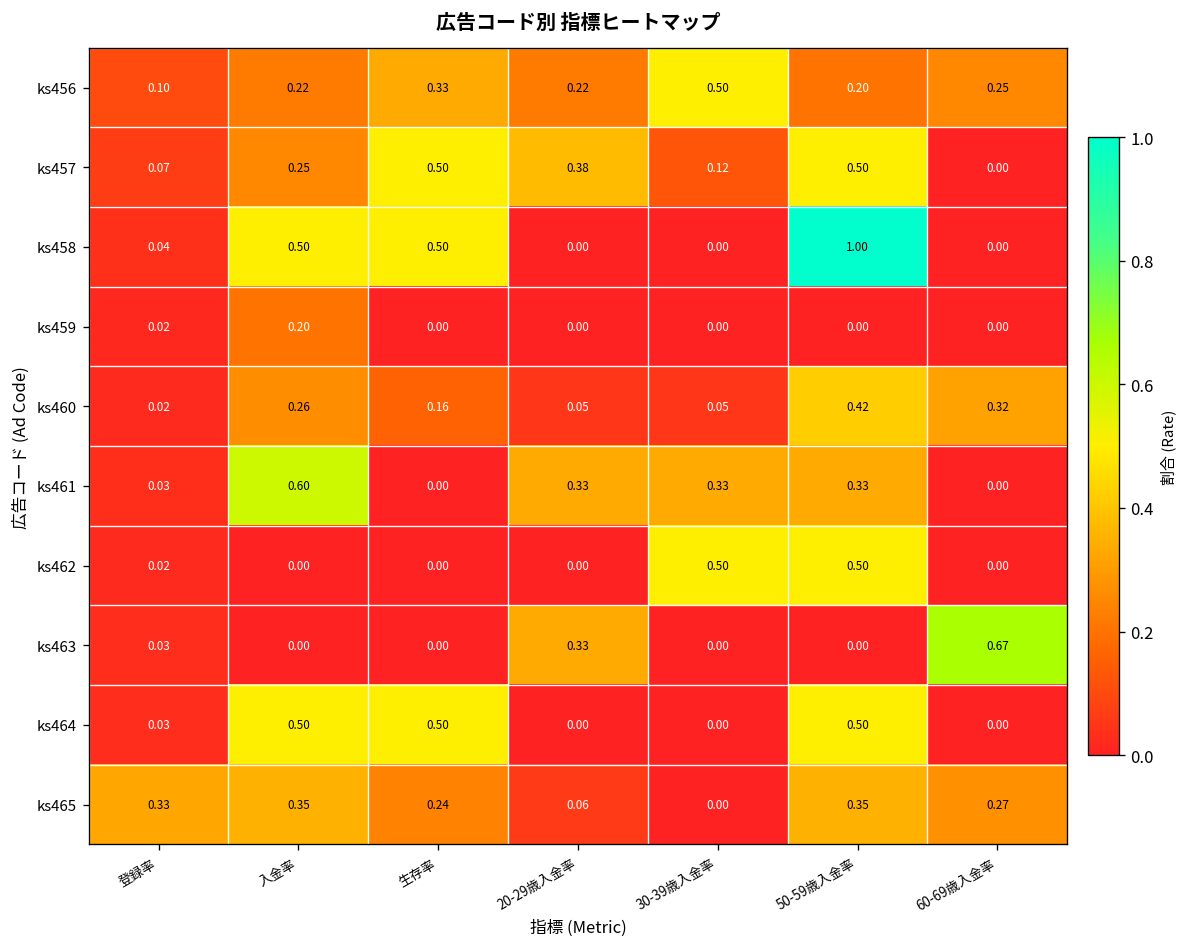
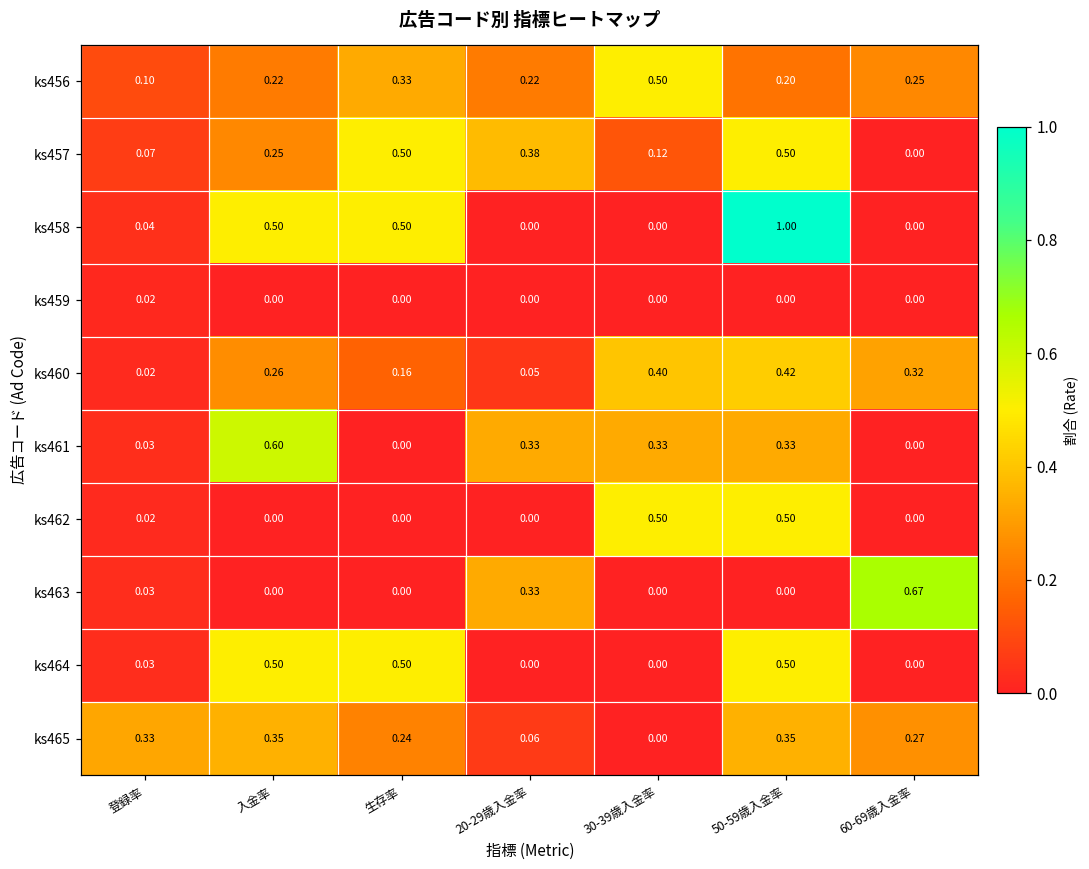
  {
    "ks456": {
      "登録率": 0.10,
      "入金率": 0.22,
      "生存率": 0.33,
      "20-29歳入金率": 0.22,
      "30-39歳入金率": 0.50,
      "50-59歳入金率": 0.20,
      "60-69歳入金率": 0.25
    },
    "ks457": {
      "登録率": 0.07,
      "入金率": 0.25,
      "生存率": 0.50,
      "20-29歳入金率": 0.38,
      "30-39歳入金率": 0.12,
      "50-59歳入金率": 0.50,
      "60-69歳入金率": 0.00
    },
    "ks458": {
      "登録率": 0.04,
      "入金率": 0.50,
      "生存率": 0.50,
      "20-29歳入金率": 0.00,
      "30-39歳入金率": 0.00,
      "50-59歳入金率": 1.00,
      "60-69歳入金率": 0.00
    },
    "ks459": {
      "登録率": 0.02,
-     "入金率": 0.20,
+     "入金率": 0.00,
      "生存率": 0.00,
      "20-29歳入金率": 0.00,
      "30-39歳入金率": 0.00,
      "50-59歳入金率": 0.00,
      "60-69歳入金率": 0.00
    },
    "ks460": {
      "登録率": 0.02,
      "入金率": 0.26,
      "生存率": 0.16,
      "20-29歳入金率": 0.05,
-     "30-39歳入金率": 0.05,
+     "30-39歳入金率": 0.40,
      "50-59歳入金率": 0.42,
      "60-69歳入金率": 0.32
    },
    "ks461": {
      "登録率": 0.03,
      "入金率": 0.60,
      "生存率": 0.00,
      "20-29歳入金率": 0.33,
      "30-39歳入金率": 0.33,
      "50-59歳入金率": 0.33,
      "60-69歳入金率": 0.00
    },
    "ks462": {
      "登録率": 0.02,
      "入金率": 0.00,
      "生存率": 0.00,
      "20-29歳入金率": 0.00,
      "30-39歳入金率": 0.50,
      "50-59歳入金率": 0.50,
      "60-69歳入金率": 0.00
    },
    "ks463": {
      "登録率": 0.03,
      "入金率": 0.00,
      "生存率": 0.00,
      "20-29歳入金率": 0.33,
      "30-39歳入金率": 0.00,
      "50-59歳入金率": 0.00,
      "60-69歳入金率": 0.67
    },
    "ks464": {
      "登録率": 0.03,
      "入金率": 0.50,
      "生存率": 0.50,
      "20-29歳入金率": 0.00,
      "30-39歳入金率": 0.00,
      "50-59歳入金率": 0.50,
      "60-69歳入金率": 0.00
    },
    "ks465": {
      "登録率": 0.33,
      "入金率": 0.35,
      "生存率": 0.24,
      "20-29歳入金率": 0.06,
      "30-39歳入金率": 0.00,
      "50-59歳入金率": 0.35,
      "60-69歳入金率": 0.27
    }
  }
